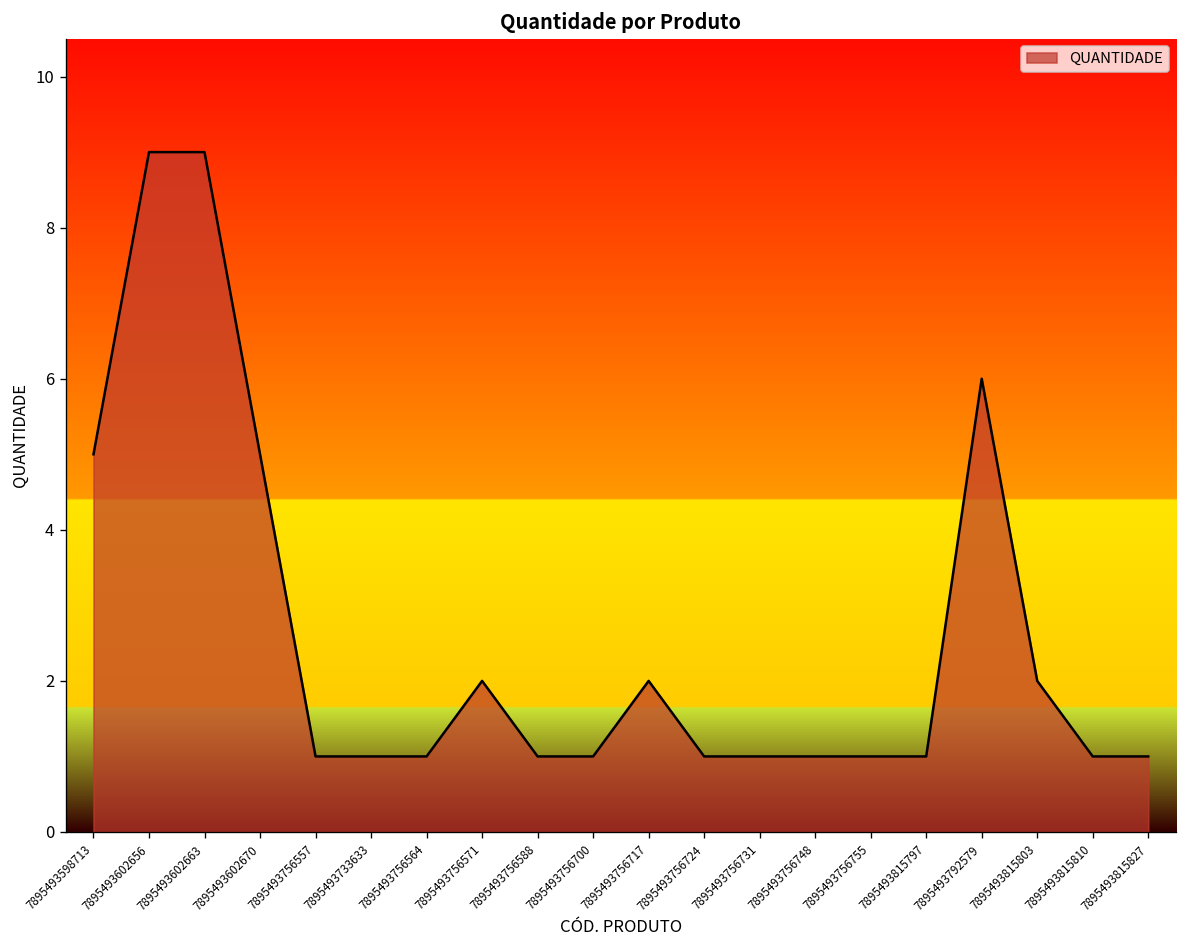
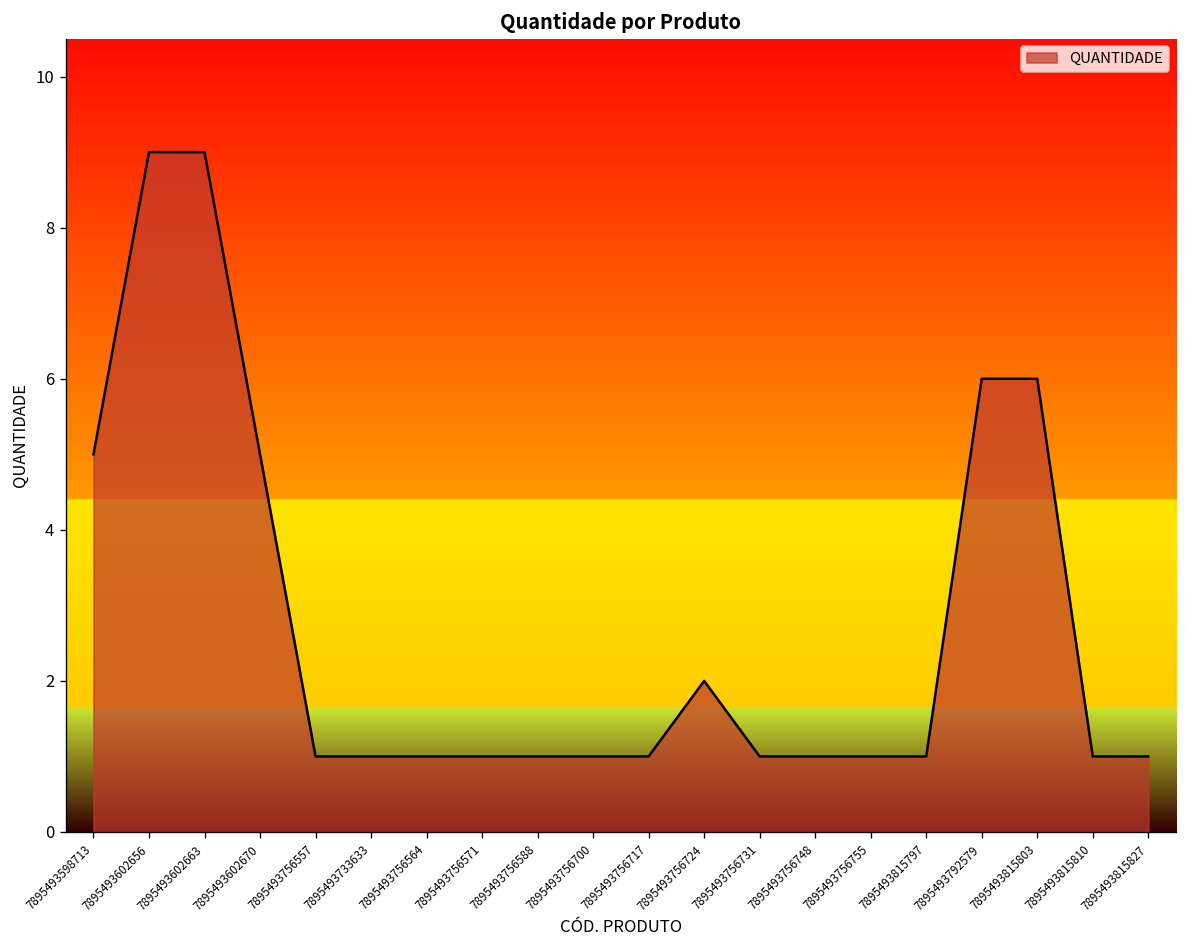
  {
    "7895493598713": 5,
    "7895493602656": 9,
    "7895493602663": 9,
    "7895493602670": 5,
    "7895493756557": 1,
    "7895493733633": 1,
    "7895493756564": 1,
-   "7895493756571": 2,
+   "7895493756571": 1,
    "7895493756588": 1,
    "7895493756700": 1,
-   "7895493756717": 2,
-   "7895493756724": 1,
+   "7895493756717": 1,
+   "7895493756724": 2,
    "7895493756731": 1,
    "7895493756748": 1,
    "7895493756755": 1,
    "7895493815797": 1,
    "7895493792579": 6,
-   "7895493815803": 2,
+   "7895493815803": 6,
    "7895493815810": 1,
    "7895493815827": 1
  }
